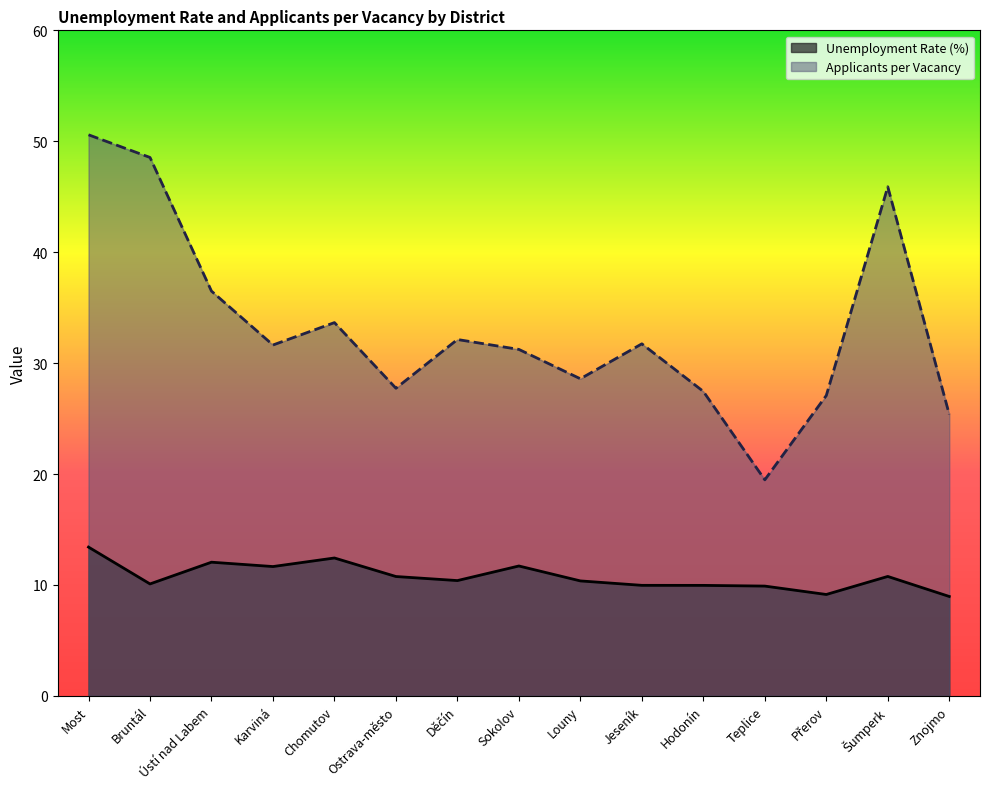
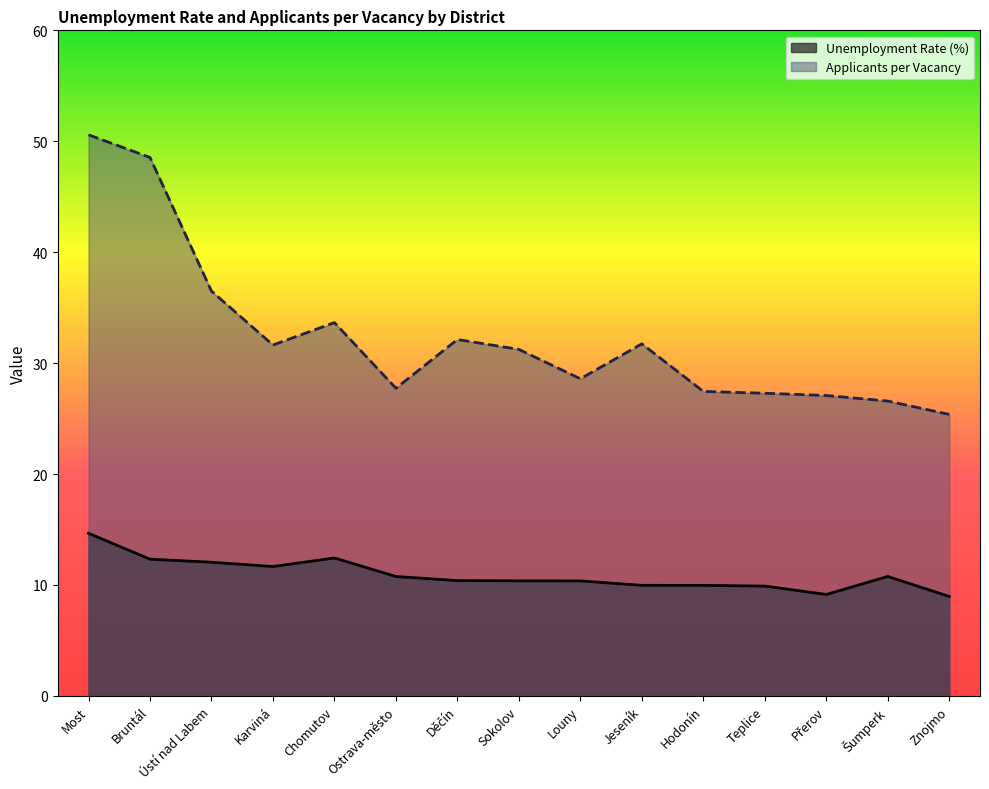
  {
    "Unemployment Rate (%)": {
-     "Most": 13.4,
-     "Bruntál": 10.1,
+     "Most": 14.7,
+     "Bruntál": 12.3,
      "Ústí nad Labem": 12.1,
      "Karviná": 11.7,
      "Chomutov": 12.4,
      "Ostrava-město": 10.8,
      "Děčín": 10.4,
-     "Sokolov": 11.7,
+     "Sokolov": 10.4,
      "Louny": 10.4,
      "Jeseník": 10.0,
      "Hodonín": 10.0,
      "Teplice": 9.9,
      "Přerov": 9.1,
      "Šumperk": 10.8,
      "Znojmo": 9.0
    },
    "Applicants per Vacancy": {
      "Most": 50.6,
      "Bruntál": 48.5,
      "Ústí nad Labem": 36.5,
      "Karviná": 31.6,
      "Chomutov": 33.7,
      "Ostrava-město": 27.7,
      "Děčín": 32.1,
      "Sokolov": 31.2,
      "Louny": 28.6,
      "Jeseník": 31.7,
      "Hodonín": 27.4,
-     "Teplice": 19.5,
+     "Teplice": 27.3,
      "Přerov": 27.1,
-     "Šumperk": 45.9,
+     "Šumperk": 26.6,
      "Znojmo": 25.4
    }
  }
